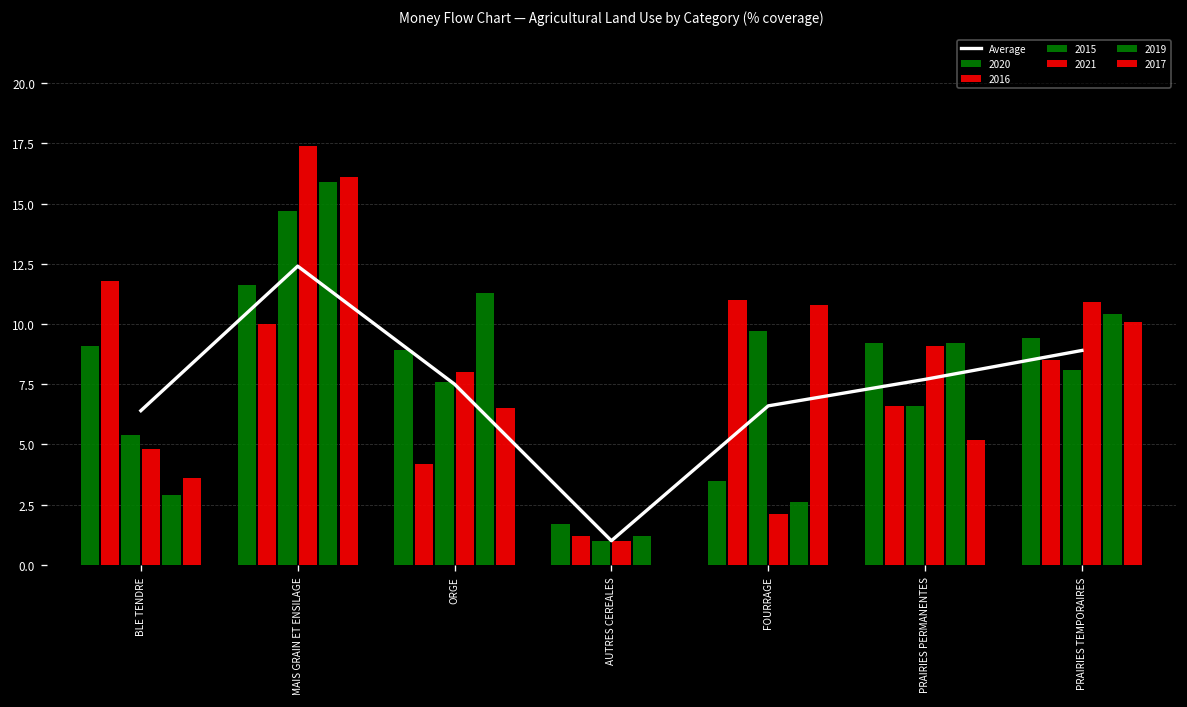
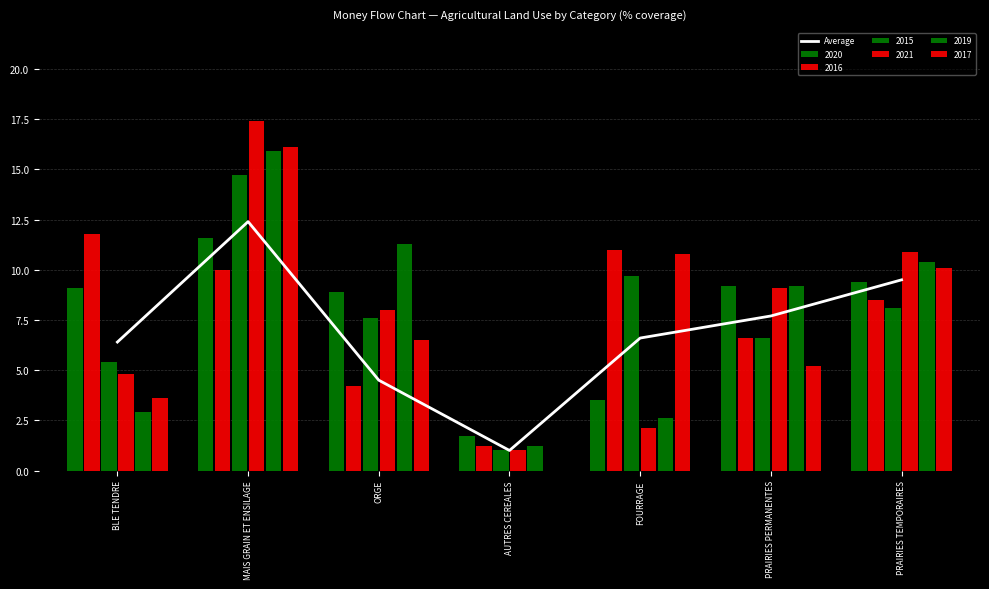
  {
    "Average": {
      "BLE TENDRE": 6.4,
      "MAIS GRAIN ET ENSILAGE": 12.4,
-     "ORGE": 7.5,
+     "ORGE": 4.5,
      "AUTRES CEREALES": 1.0,
      "FOURRAGE": 6.6,
      "PRAIRIES PERMANENTES": 7.7,
-     "PRAIRIES TEMPORAIRES": 8.9
+     "PRAIRIES TEMPORAIRES": 9.5
    }
  }
